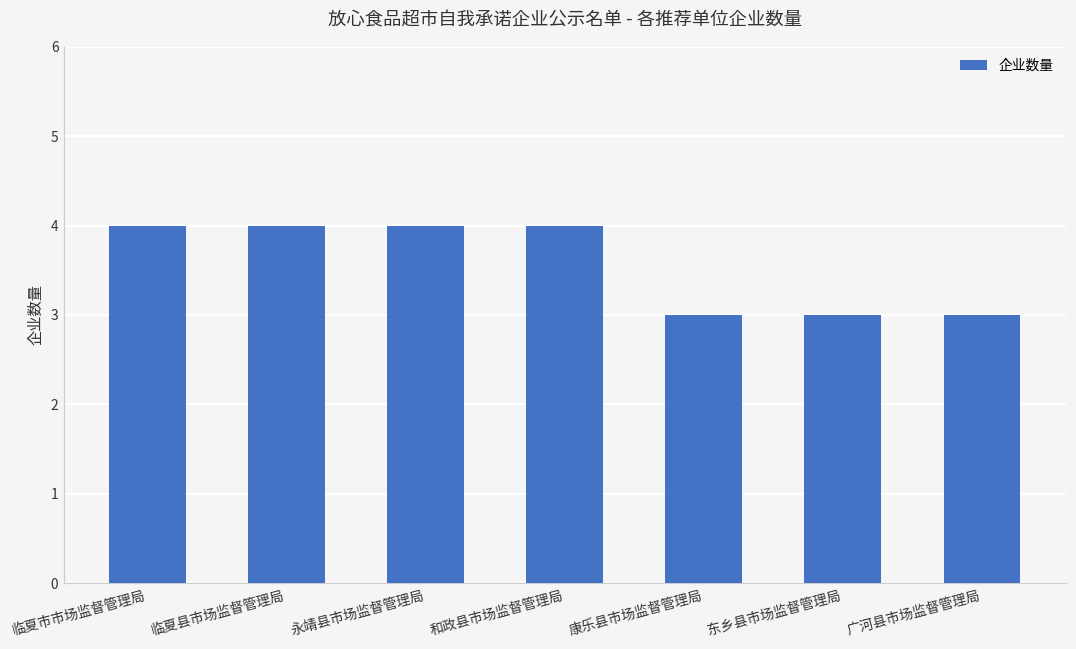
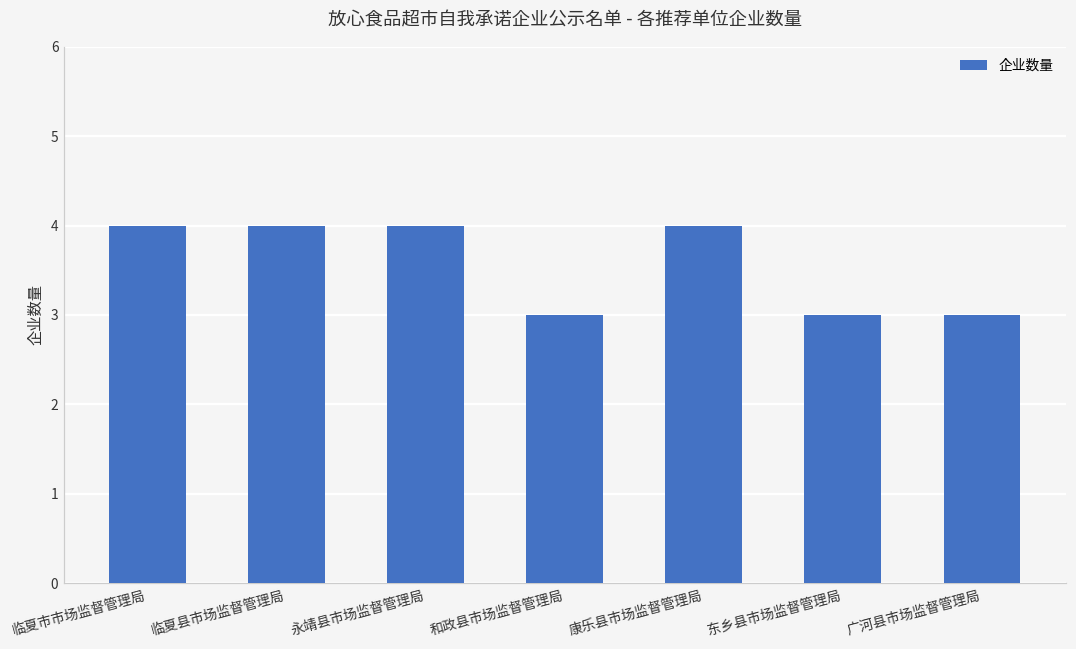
  {
    "临夏市市场监督管理局": 4,
    "临夏县市场监督管理局": 4,
    "永靖县市场监督管理局": 4,
-   "和政县市场监督管理局": 4,
-   "康乐县市场监督管理局": 3,
+   "和政县市场监督管理局": 3,
+   "康乐县市场监督管理局": 4,
    "东乡县市场监督管理局": 3,
    "广河县市场监督管理局": 3
  }
